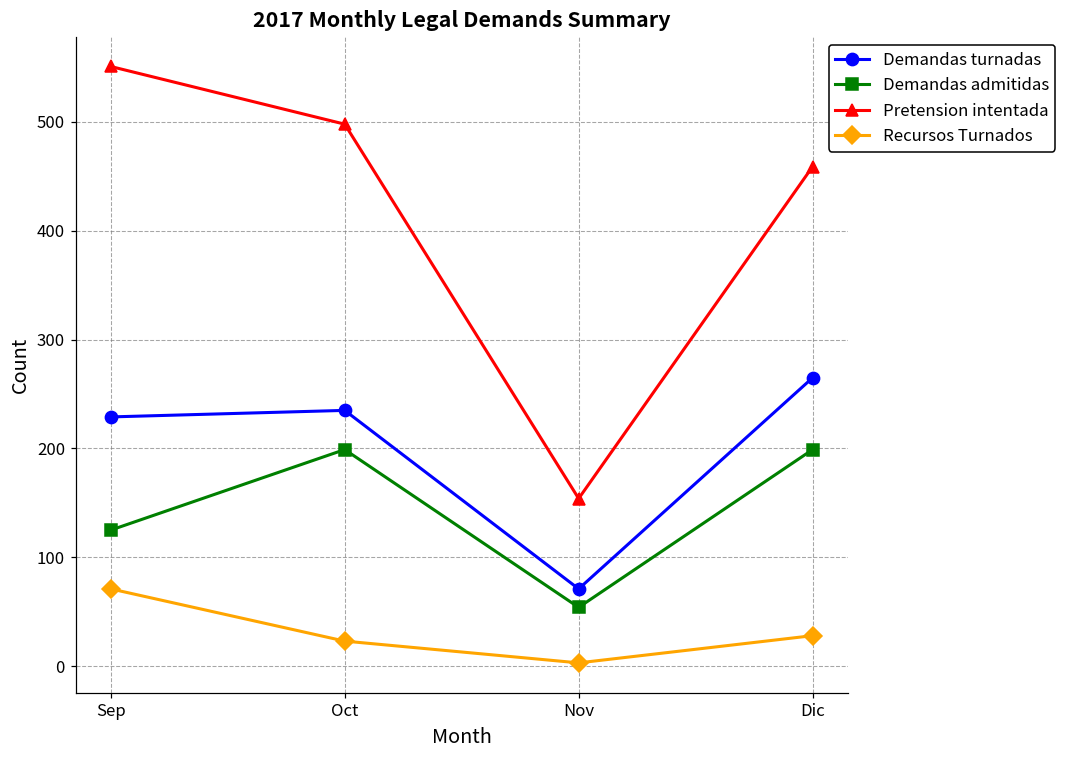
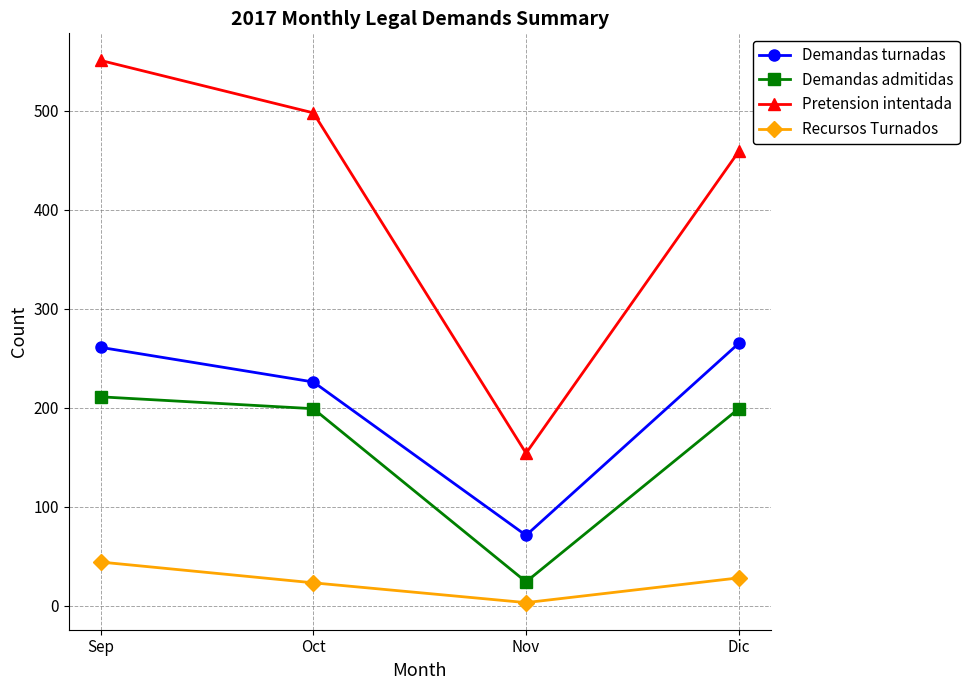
  {
    "Demandas turnadas": {
-     "Sep": 230,
-     "Oct": 240,
+     "Sep": 260,
+     "Oct": 230,
      "Nov": 70,
      "Dic": 270
    },
    "Demandas admitidas": {
-     "Sep": 130,
+     "Sep": 210,
      "Oct": 200,
-     "Nov": 50,
+     "Nov": 20,
      "Dic": 200
    },
    "Pretension intentada": {
      "Sep": 550,
      "Oct": 500,
      "Nov": 150,
      "Dic": 460
    },
    "Recursos Turnados": {
-     "Sep": 70,
+     "Sep": 40,
      "Oct": 20,
      "Nov": 0,
      "Dic": 30
    }
  }
